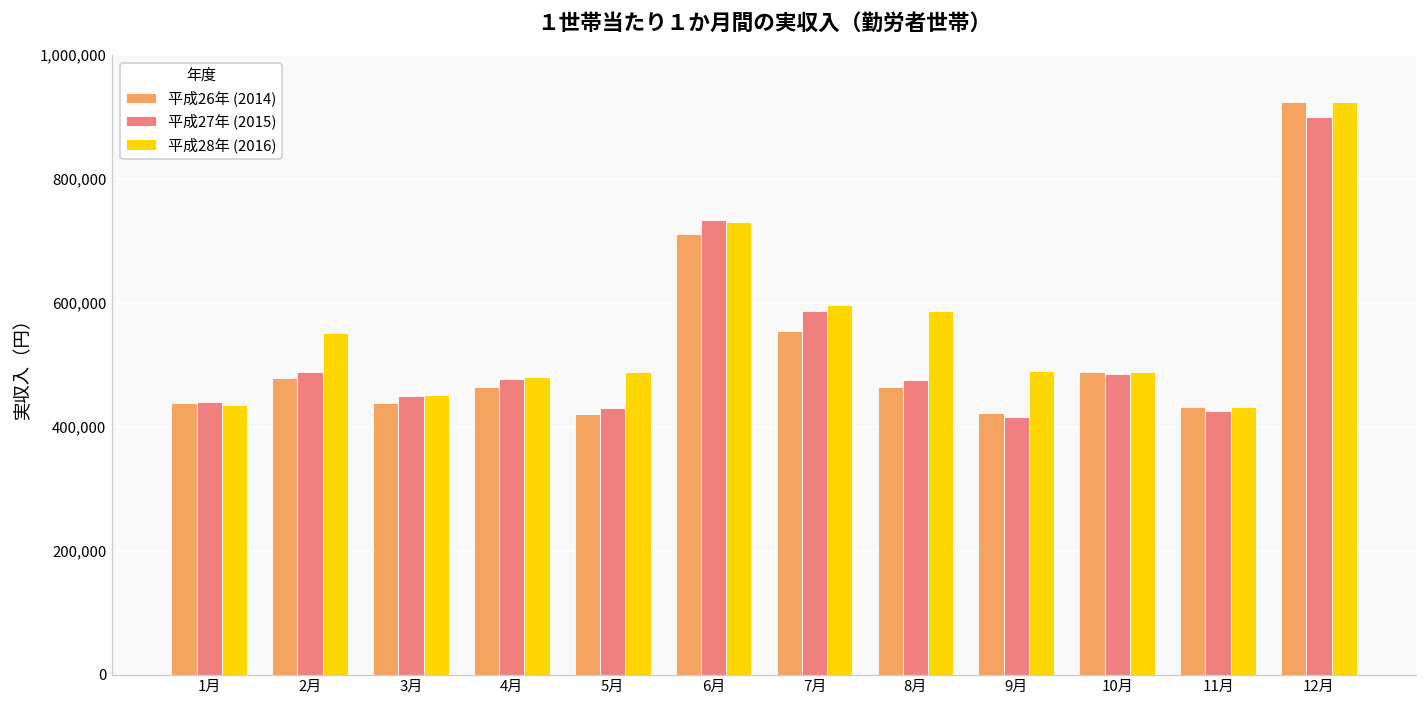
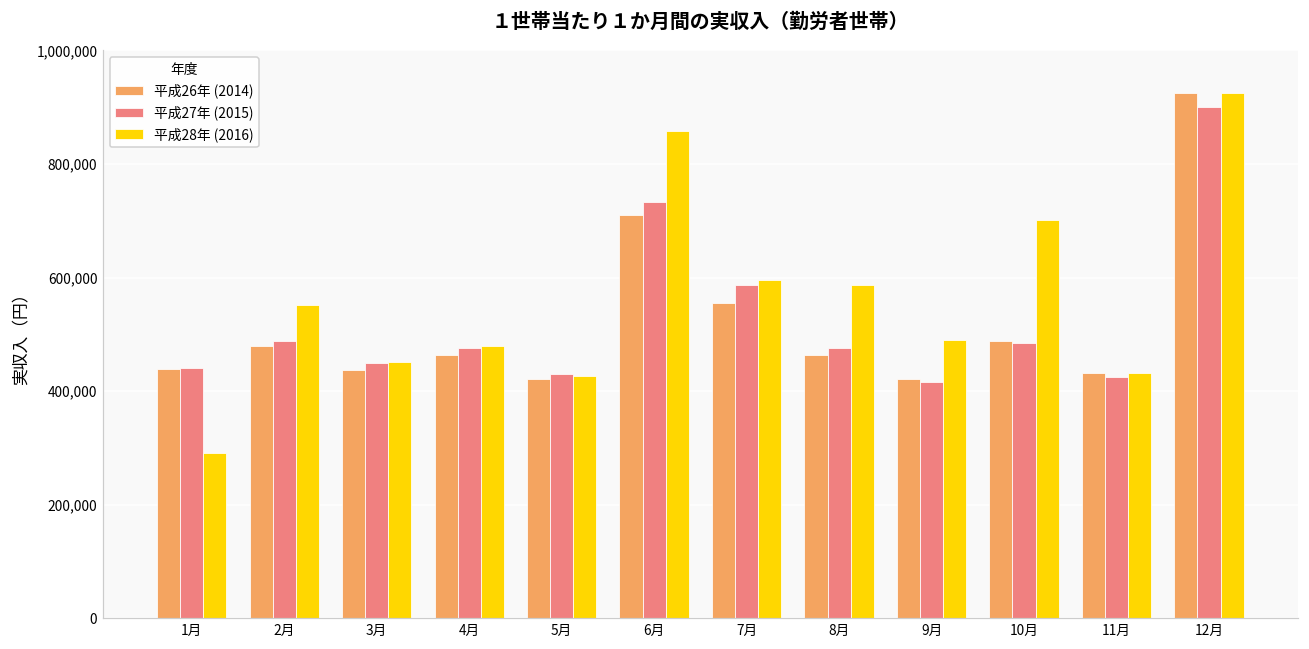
  {
    "平成28年 (2016)": {
-     "1月": "430,000",
+     "1月": "290,000",
      "2月": "550,000",
      "3月": "450,000",
      "4月": "480,000",
-     "5月": "490,000",
-     "6月": "730,000",
+     "5月": "430,000",
+     "6月": "860,000",
      "7月": "600,000",
      "8月": "590,000",
      "9月": "490,000",
-     "10月": "490,000",
+     "10月": "700,000",
      "11月": "430,000",
      "12月": "920,000"
    }
  }
